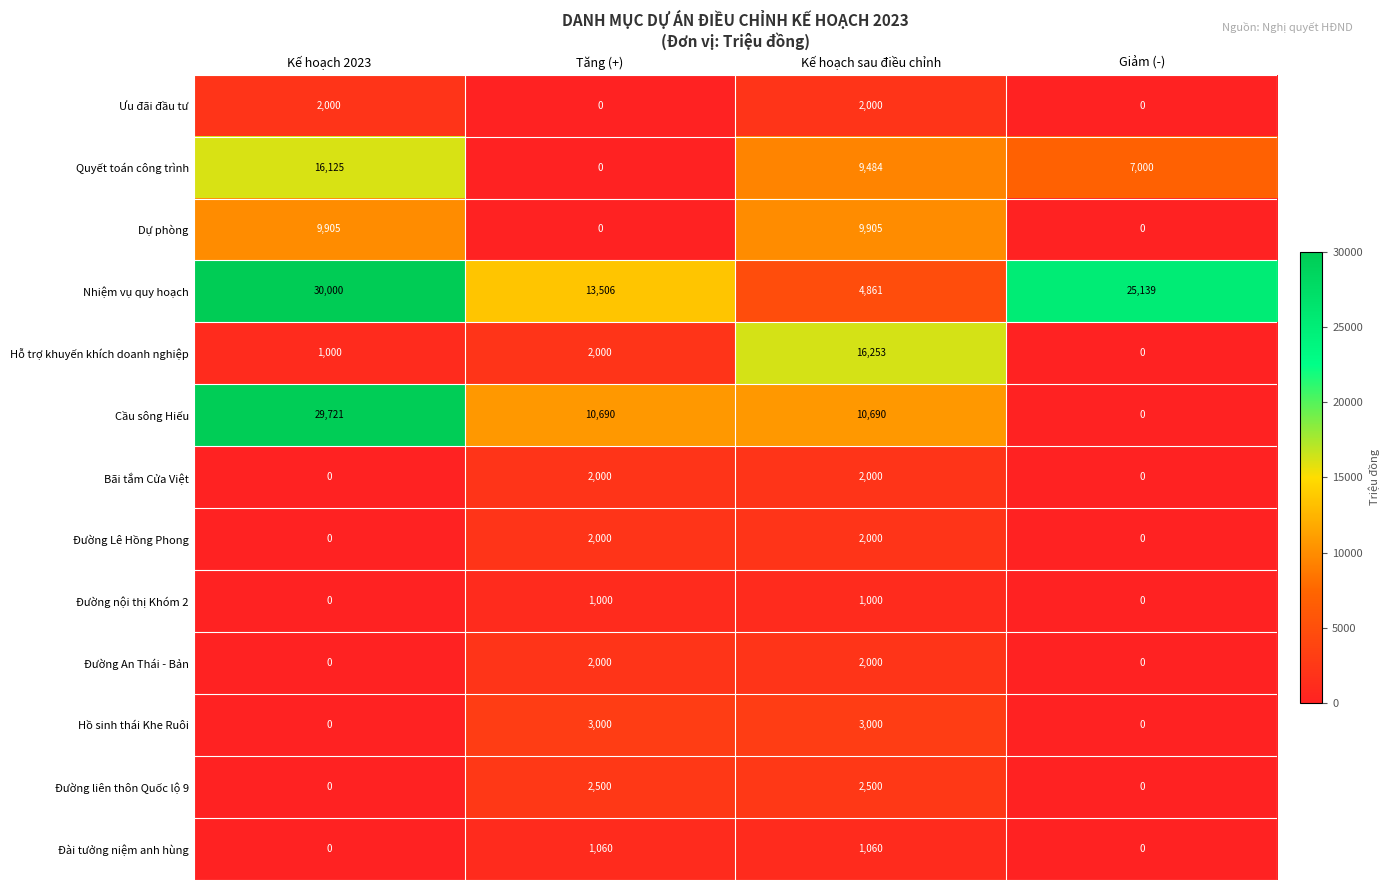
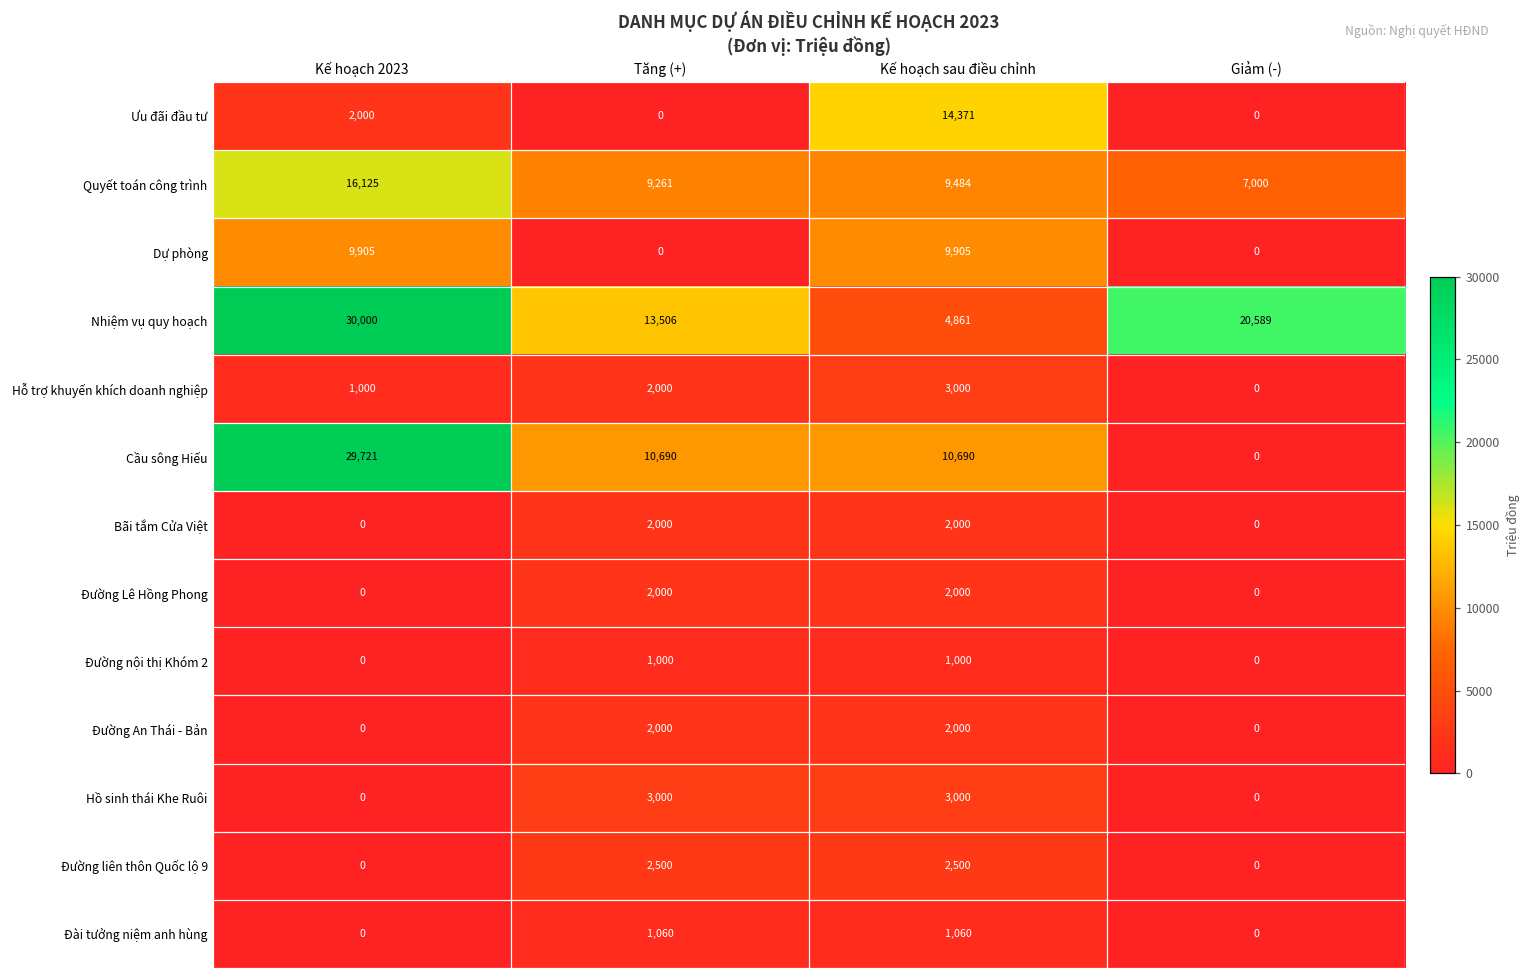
  {
    "Ưu đãi đầu tư": {
      "Kế hoạch 2023": "2,000",
      "Tăng (+)": "0",
-     "Kế hoạch sau điều chỉnh": "2,000",
+     "Kế hoạch sau điều chỉnh": "14,371",
      "Giảm (-)": "0"
    },
    "Quyết toán công trình": {
      "Kế hoạch 2023": "16,125",
-     "Tăng (+)": "0",
+     "Tăng (+)": "9,261",
      "Kế hoạch sau điều chỉnh": "9,484",
      "Giảm (-)": "7,000"
    },
    "Dự phòng": {
      "Kế hoạch 2023": "9,905",
      "Tăng (+)": "0",
      "Kế hoạch sau điều chỉnh": "9,905",
      "Giảm (-)": "0"
    },
    "Nhiệm vụ quy hoạch": {
      "Kế hoạch 2023": "30,000",
      "Tăng (+)": "13,506",
      "Kế hoạch sau điều chỉnh": "4,861",
-     "Giảm (-)": "25,139"
+     "Giảm (-)": "20,589"
    },
    "Hỗ trợ khuyến khích doanh nghiệp": {
      "Kế hoạch 2023": "1,000",
      "Tăng (+)": "2,000",
-     "Kế hoạch sau điều chỉnh": "16,253",
+     "Kế hoạch sau điều chỉnh": "3,000",
      "Giảm (-)": "0"
    },
    "Cầu sông Hiếu": {
      "Kế hoạch 2023": "29,721",
      "Tăng (+)": "10,690",
      "Kế hoạch sau điều chỉnh": "10,690",
      "Giảm (-)": "0"
    },
    "Bãi tắm Cửa Việt": {
      "Kế hoạch 2023": "0",
      "Tăng (+)": "2,000",
      "Kế hoạch sau điều chỉnh": "2,000",
      "Giảm (-)": "0"
    },
    "Đường Lê Hồng Phong": {
      "Kế hoạch 2023": "0",
      "Tăng (+)": "2,000",
      "Kế hoạch sau điều chỉnh": "2,000",
      "Giảm (-)": "0"
    },
    "Đường nội thị Khóm 2": {
      "Kế hoạch 2023": "0",
      "Tăng (+)": "1,000",
      "Kế hoạch sau điều chỉnh": "1,000",
      "Giảm (-)": "0"
    },
    "Đường An Thái - Bản": {
      "Kế hoạch 2023": "0",
      "Tăng (+)": "2,000",
      "Kế hoạch sau điều chỉnh": "2,000",
      "Giảm (-)": "0"
    },
    "Hồ sinh thái Khe Ruôi": {
      "Kế hoạch 2023": "0",
      "Tăng (+)": "3,000",
      "Kế hoạch sau điều chỉnh": "3,000",
      "Giảm (-)": "0"
    },
    "Đường liên thôn Quốc lộ 9": {
      "Kế hoạch 2023": "0",
      "Tăng (+)": "2,500",
      "Kế hoạch sau điều chỉnh": "2,500",
      "Giảm (-)": "0"
    },
    "Đài tưởng niệm anh hùng": {
      "Kế hoạch 2023": "0",
      "Tăng (+)": "1,060",
      "Kế hoạch sau điều chỉnh": "1,060",
      "Giảm (-)": "0"
    }
  }
